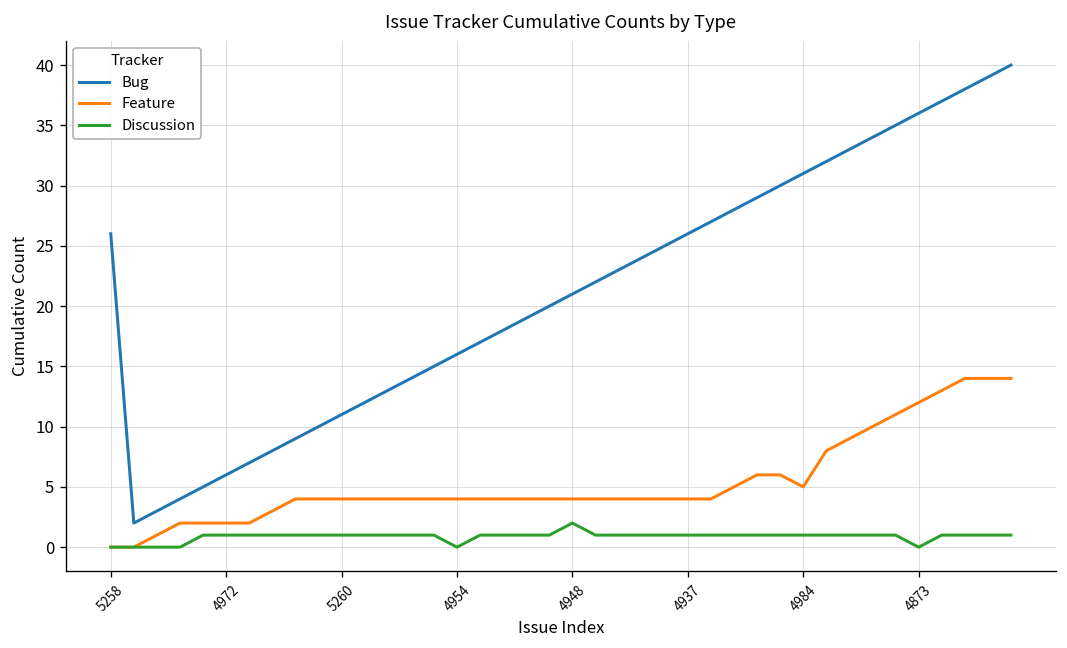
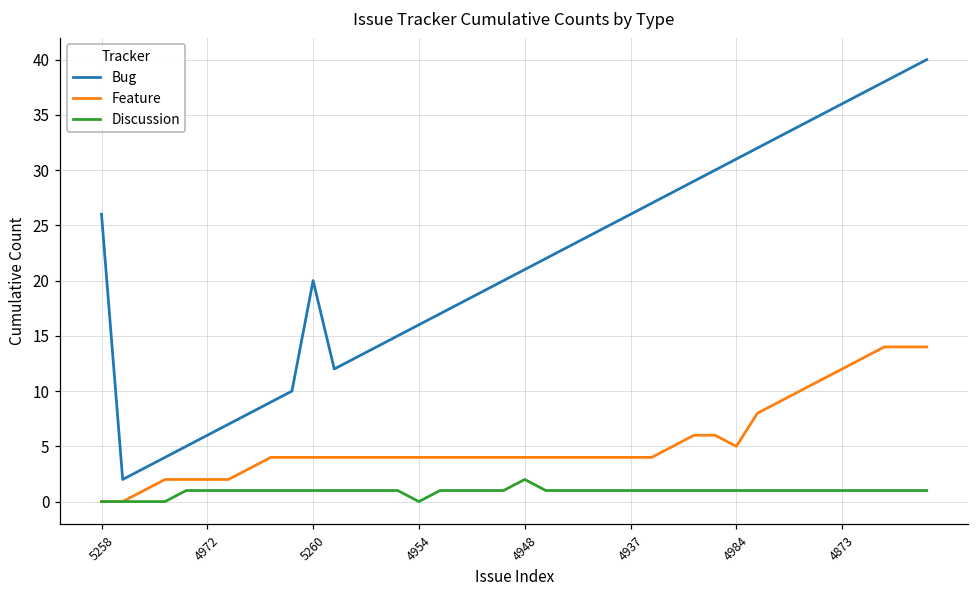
  {
    "Bug": {
      "5258": 26,
      "4972": 6,
-     "5260": 11,
+     "5260": 20,
      "4954": 16,
      "4948": 21,
      "4937": 26,
      "4984": 31,
      "4873": 36
    },
    "Feature": {
      "4972": 2,
      "5260": 4,
      "4954": 4,
      "4948": 4,
      "4937": 4,
      "4984": 5,
      "4873": 12
    },
    "Discussion": {
      "4972": 1,
      "5260": 1,
      "4954": 0,
      "4948": 2,
      "4937": 1,
      "4984": 1,
-     "4873": 0
+     "4873": 1
    }
  }
